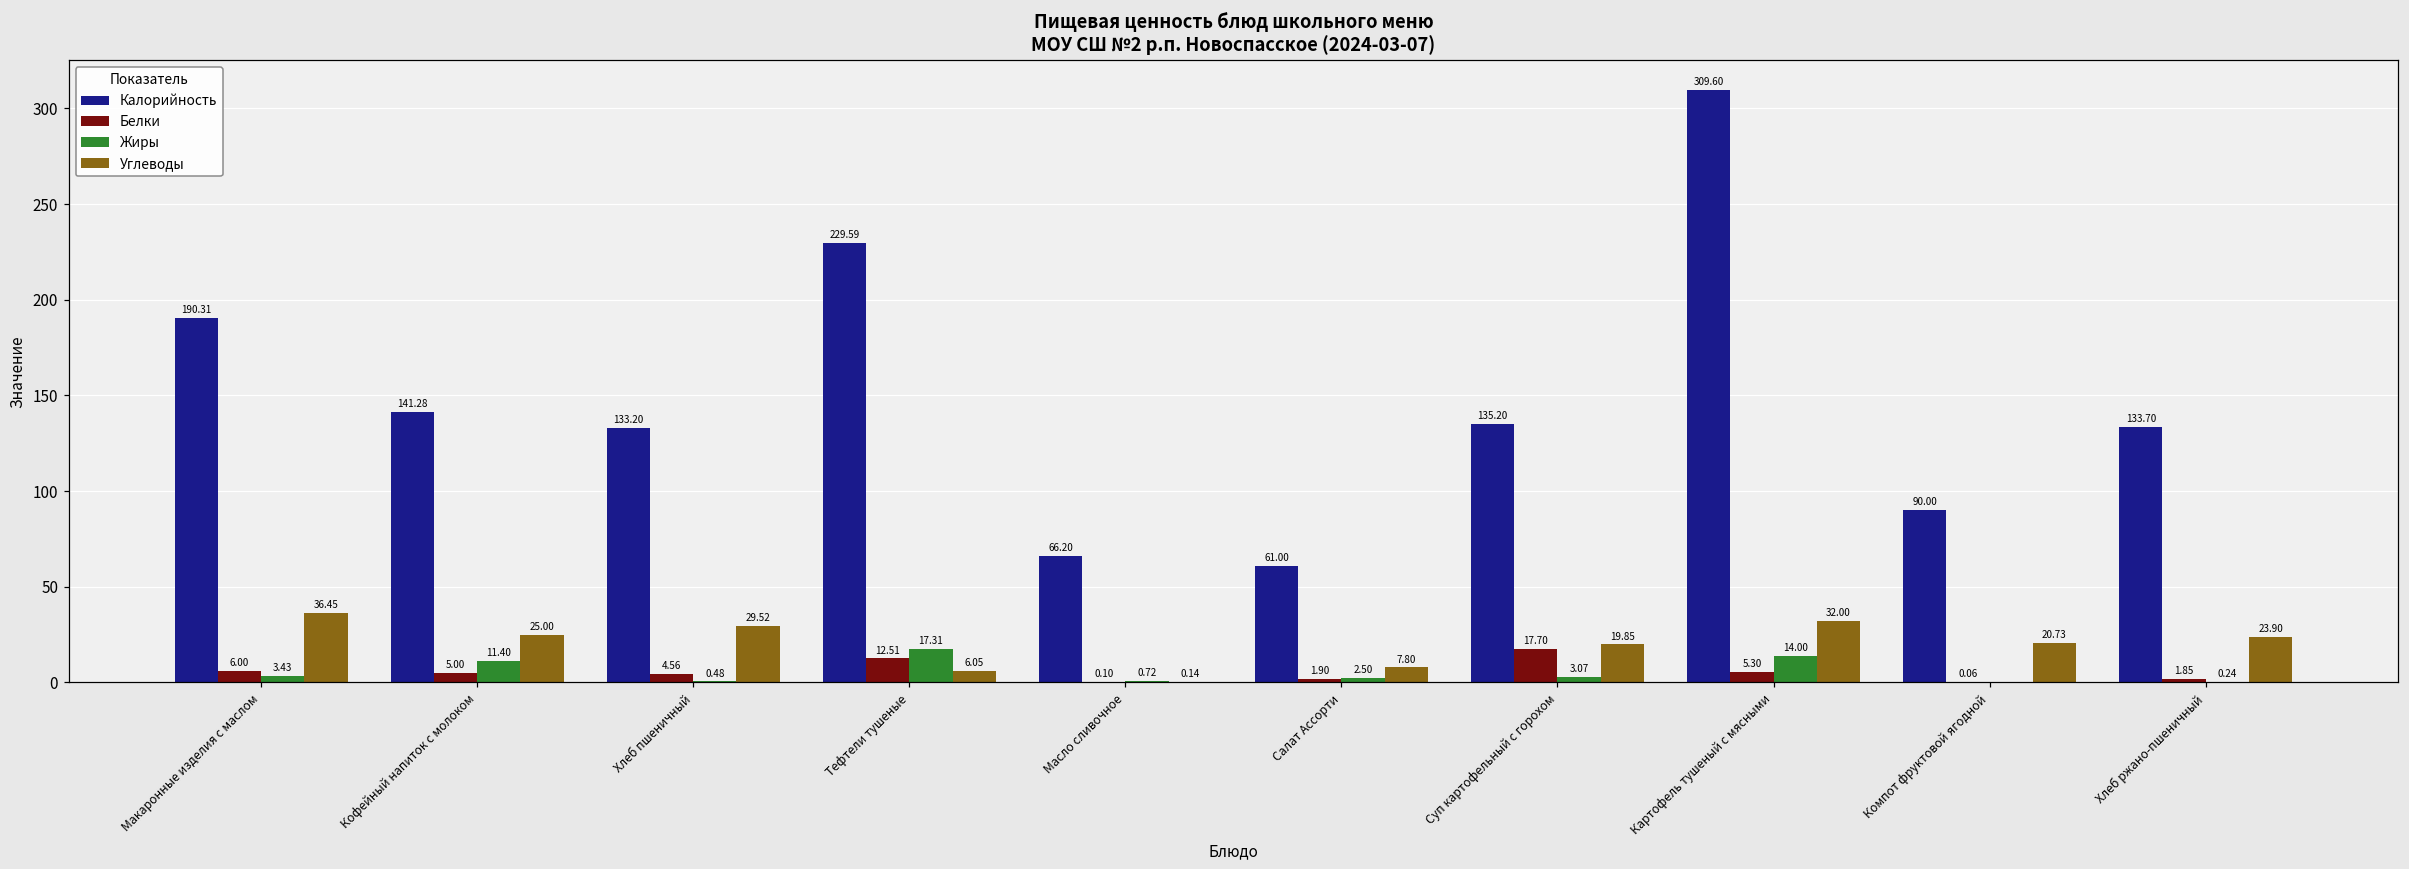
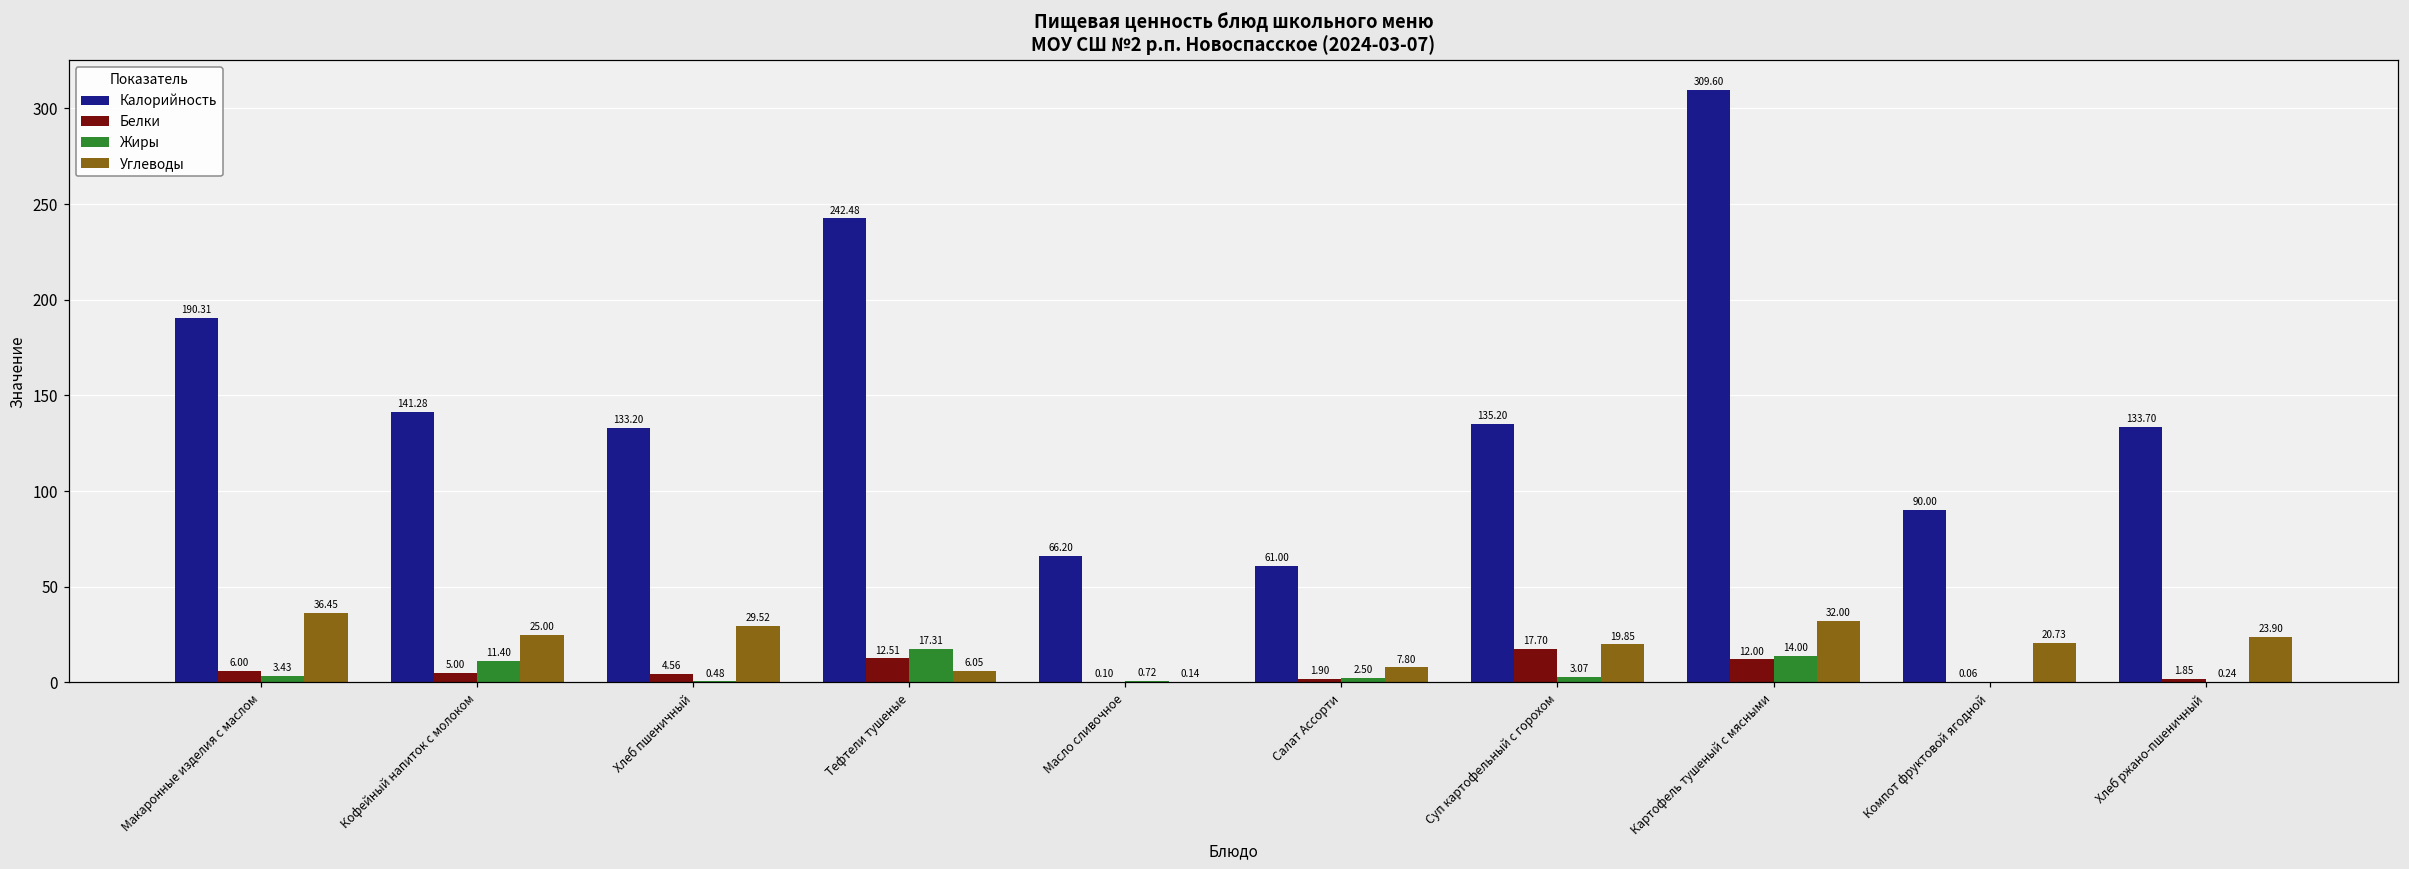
  {
    "Калорийность": {
      "Макаронные изделия с маслом": 190.31,
      "Кофейный напиток с молоком": 141.28,
      "Хлеб пшеничный": 133.20,
-     "Тефтели тушеные": 229.59,
+     "Тефтели тушеные": 242.48,
      "Масло сливочное": 66.20,
      "Салат Ассорти": 61.00,
      "Суп картофельный с горохом": 135.20,
      "Картофель тушеный с мясными": 309.60,
      "Компот фруктовой ягодной": 90.00,
      "Хлеб ржано-пшеничный": 133.70
    },
    "Белки": {
      "Макаронные изделия с маслом": 6.00,
      "Кофейный напиток с молоком": 5.00,
      "Хлеб пшеничный": 4.56,
      "Тефтели тушеные": 12.51,
      "Масло сливочное": 0.10,
      "Салат Ассорти": 1.90,
      "Суп картофельный с горохом": 17.70,
-     "Картофель тушеный с мясными": 5.30,
+     "Картофель тушеный с мясными": 12.00,
      "Компот фруктовой ягодной": 0.06,
      "Хлеб ржано-пшеничный": 1.85
    },
    "Жиры": {
      "Макаронные изделия с маслом": 3.43,
      "Кофейный напиток с молоком": 11.40,
      "Хлеб пшеничный": 0.48,
      "Тефтели тушеные": 17.31,
      "Масло сливочное": 0.72,
      "Салат Ассорти": 2.50,
      "Суп картофельный с горохом": 3.07,
      "Картофель тушеный с мясными": 14.00,
      "Хлеб ржано-пшеничный": 0.24
    },
    "Углеводы": {
      "Макаронные изделия с маслом": 36.45,
      "Кофейный напиток с молоком": 25.00,
      "Хлеб пшеничный": 29.52,
      "Тефтели тушеные": 6.05,
      "Масло сливочное": 0.14,
      "Салат Ассорти": 7.80,
      "Суп картофельный с горохом": 19.85,
      "Картофель тушеный с мясными": 32.00,
      "Компот фруктовой ягодной": 20.73,
      "Хлеб ржано-пшеничный": 23.90
    }
  }
